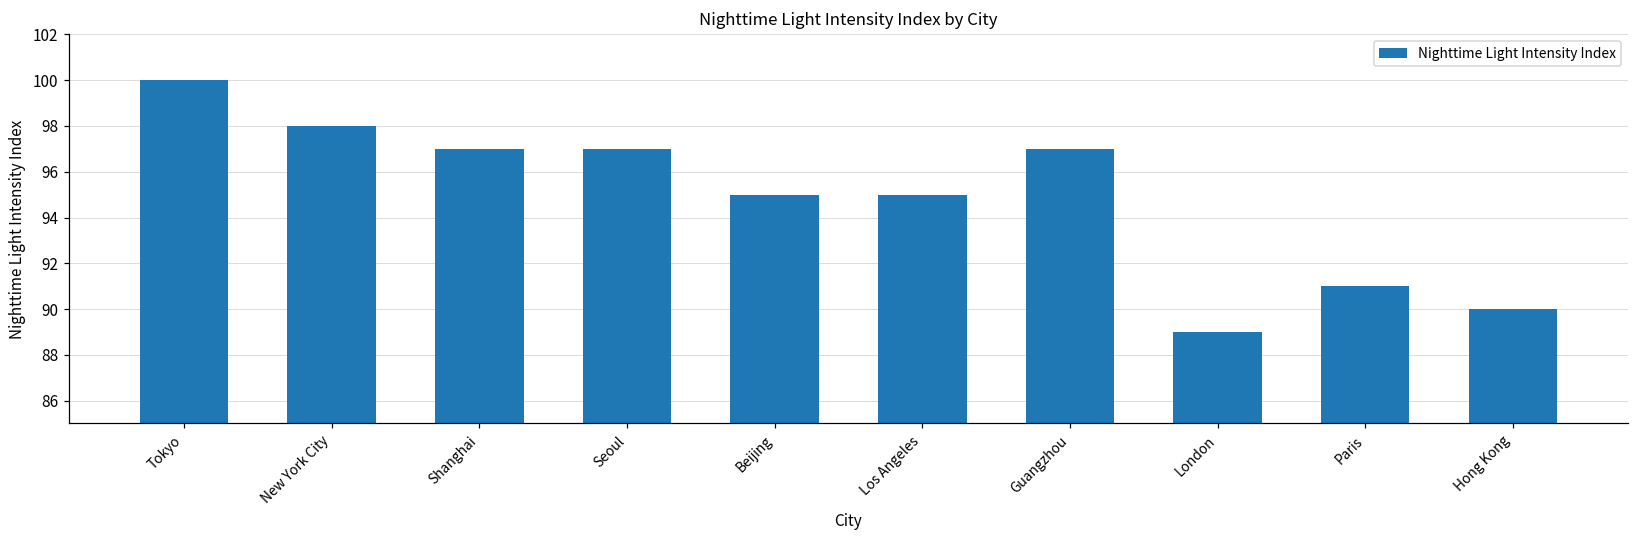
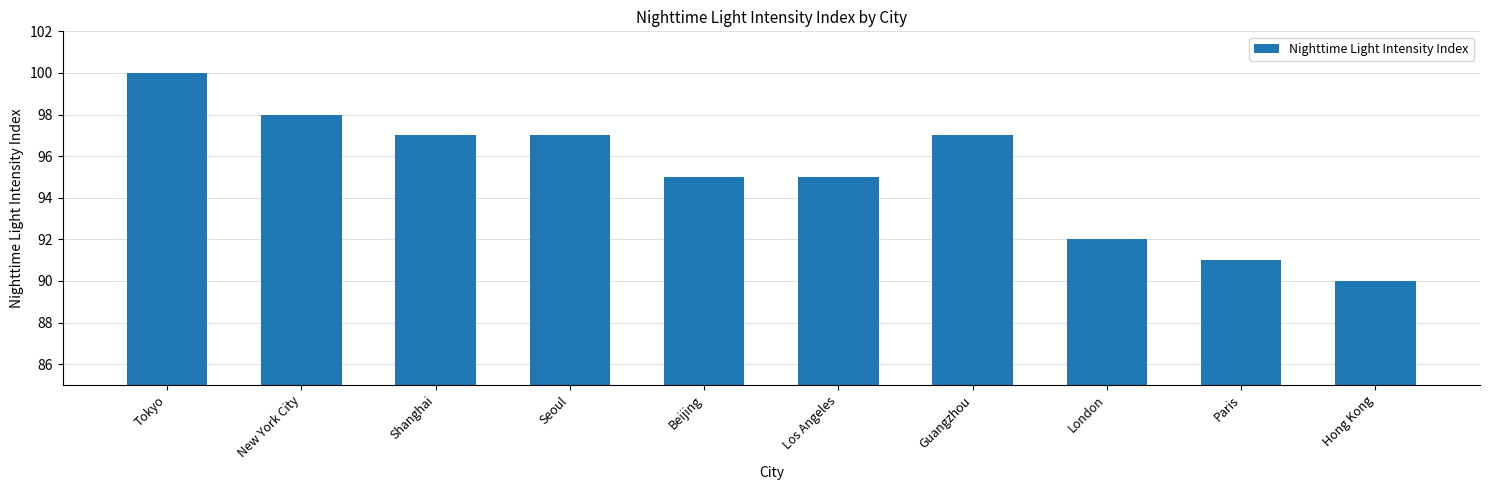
  {
    "Tokyo": 100,
    "New York City": 98,
    "Shanghai": 97,
    "Seoul": 97,
    "Beijing": 95,
    "Los Angeles": 95,
    "Guangzhou": 97,
-   "London": 89,
+   "London": 92,
    "Paris": 91,
    "Hong Kong": 90
  }
